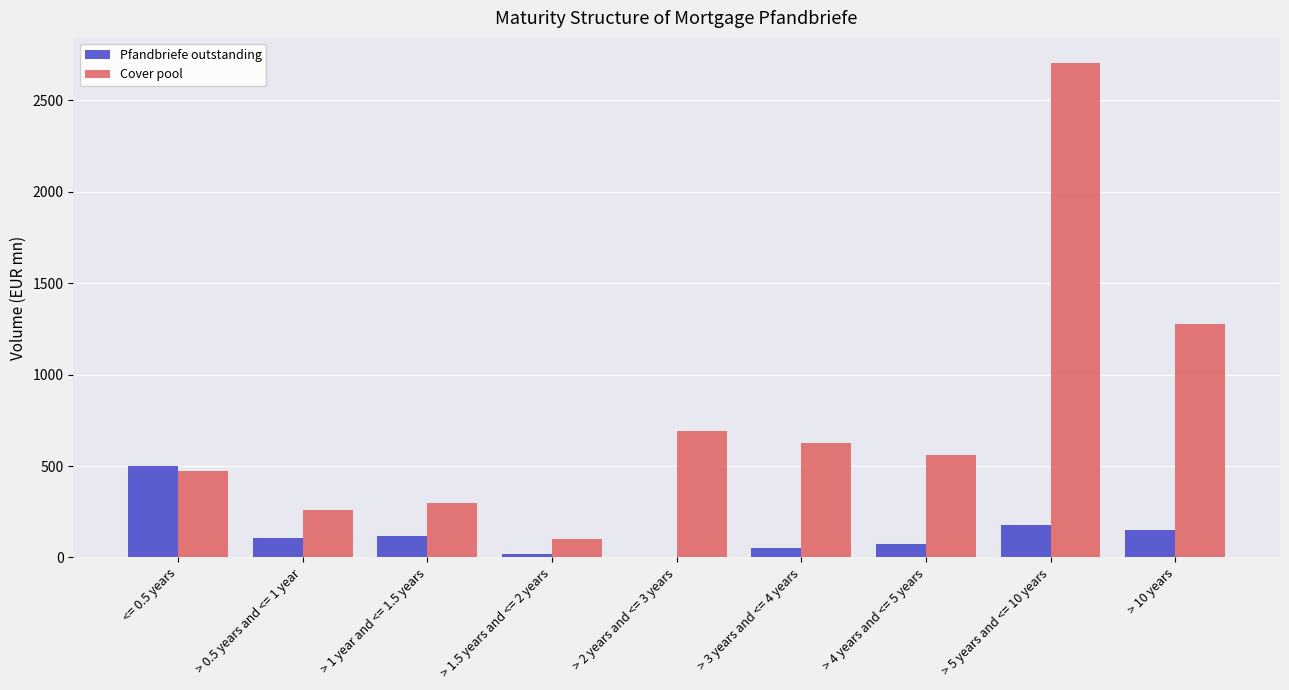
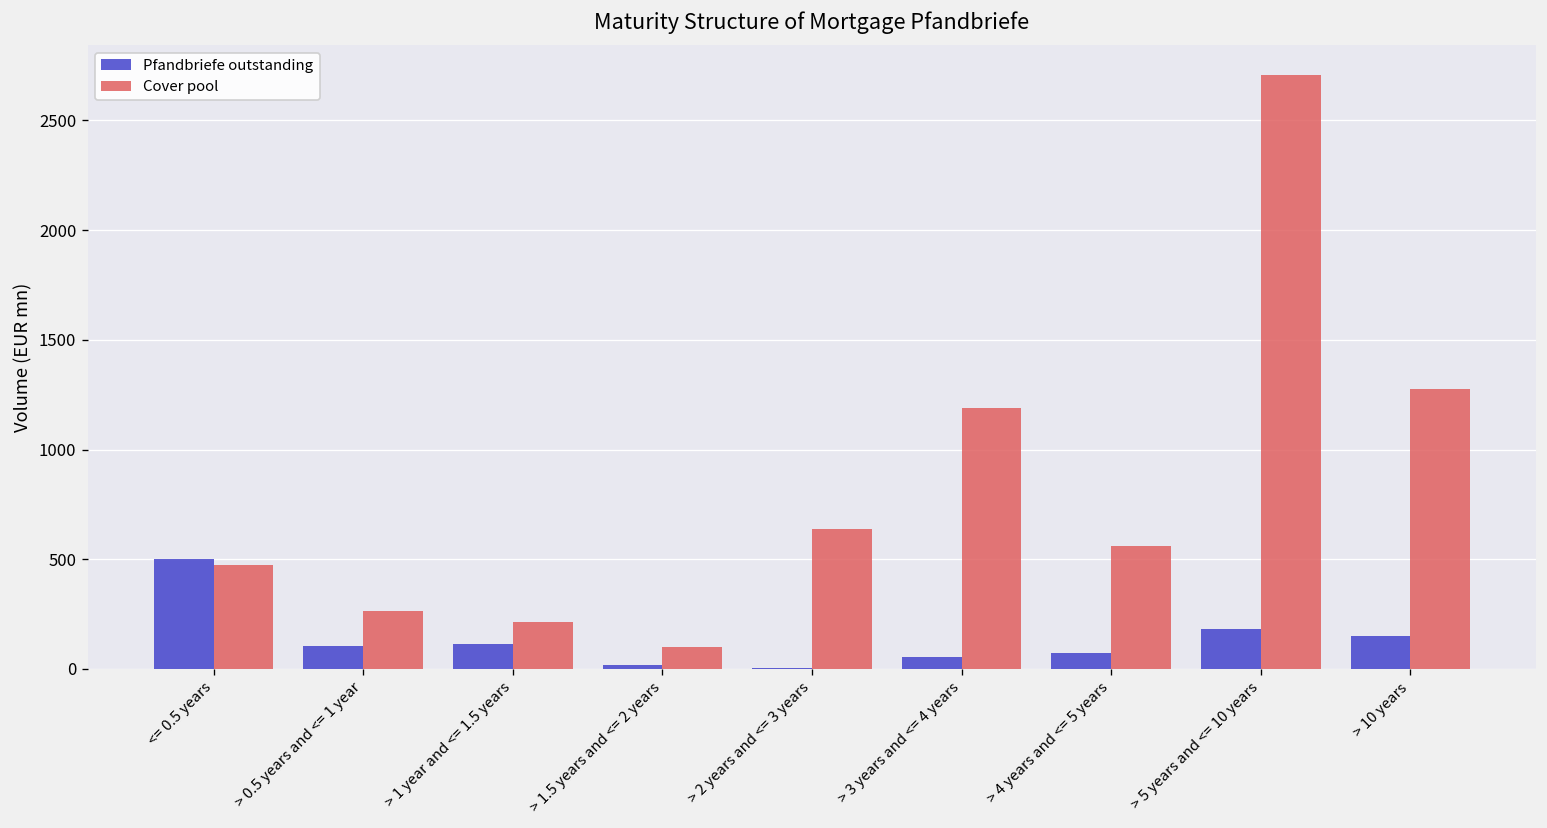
  {
    "Pfandbriefe outstanding": {
      "<= 0.5 years": 500,
      "> 0.5 years and <= 1 year": 100,
      "> 1 year and <= 1.5 years": 120,
      "> 1.5 years and <= 2 years": 20,
      "> 3 years and <= 4 years": 50,
      "> 4 years and <= 5 years": 80,
      "> 5 years and <= 10 years": 180,
      "> 10 years": 150
    },
    "Cover pool": {
      "<= 0.5 years": 470,
      "> 0.5 years and <= 1 year": 260,
-     "> 1 year and <= 1.5 years": 300,
+     "> 1 year and <= 1.5 years": 210,
      "> 1.5 years and <= 2 years": 100,
-     "> 2 years and <= 3 years": 690,
-     "> 3 years and <= 4 years": 620,
+     "> 2 years and <= 3 years": 640,
+     "> 3 years and <= 4 years": 1190,
      "> 4 years and <= 5 years": 560,
      "> 5 years and <= 10 years": 2710,
      "> 10 years": 1280
    }
  }
